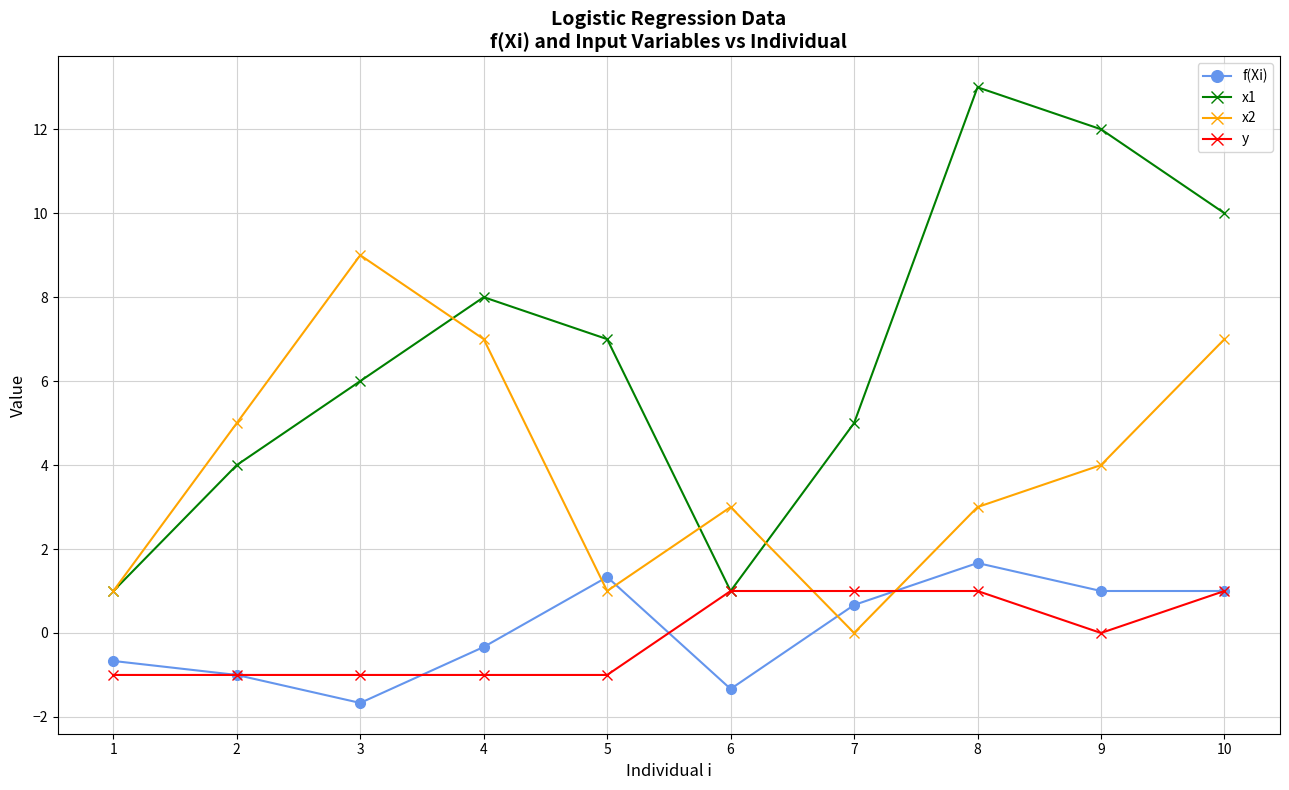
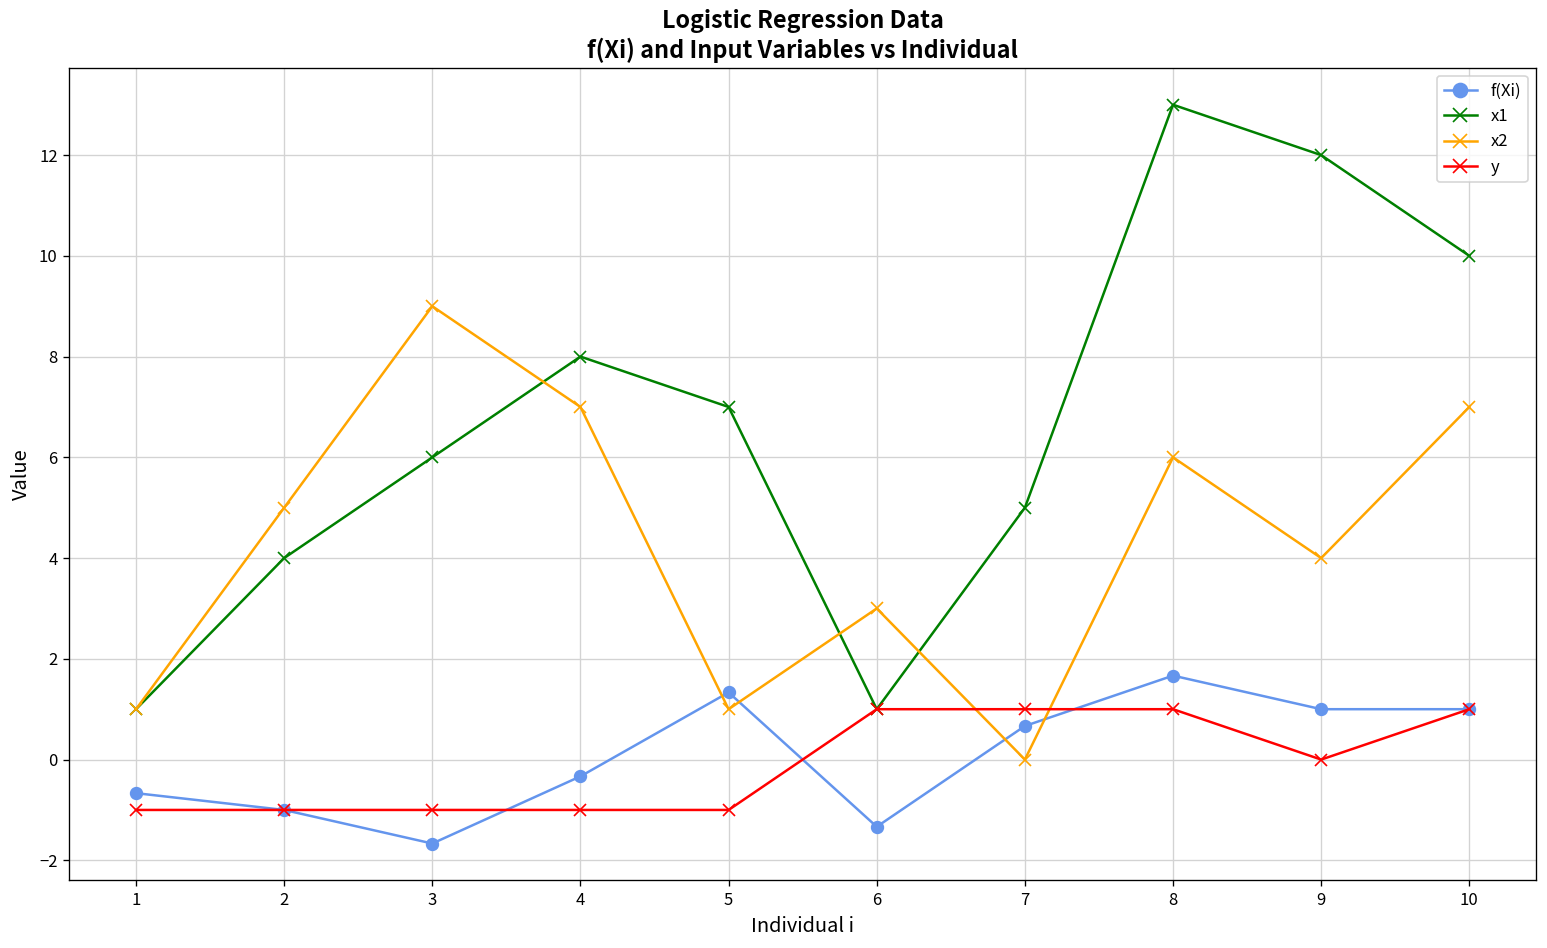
  {
    "f(Xi)": {
      "1": -0.7,
      "3": -1.7,
      "4": -0.3,
      "5": 1.3,
      "6": -1.3,
      "7": 0.7,
      "8": 1.7,
      "9": 1
    },
    "x1": {
      "2": 4,
      "3": 6,
      "4": 8,
      "5": 7,
      "7": 5,
      "8": 13,
      "9": 12,
      "10": 10
    },
    "x2": {
      "2": 5,
      "3": 9,
      "4": 7,
      "5": 1,
      "6": 3,
      "7": 0,
-     "8": 3,
+     "8": 6,
      "9": 4,
      "10": 7
    },
    "y": {
      "1": -1,
      "3": -1,
      "4": -1,
      "5": -1,
      "7": 1,
      "8": 1,
      "9": 0
    }
  }
